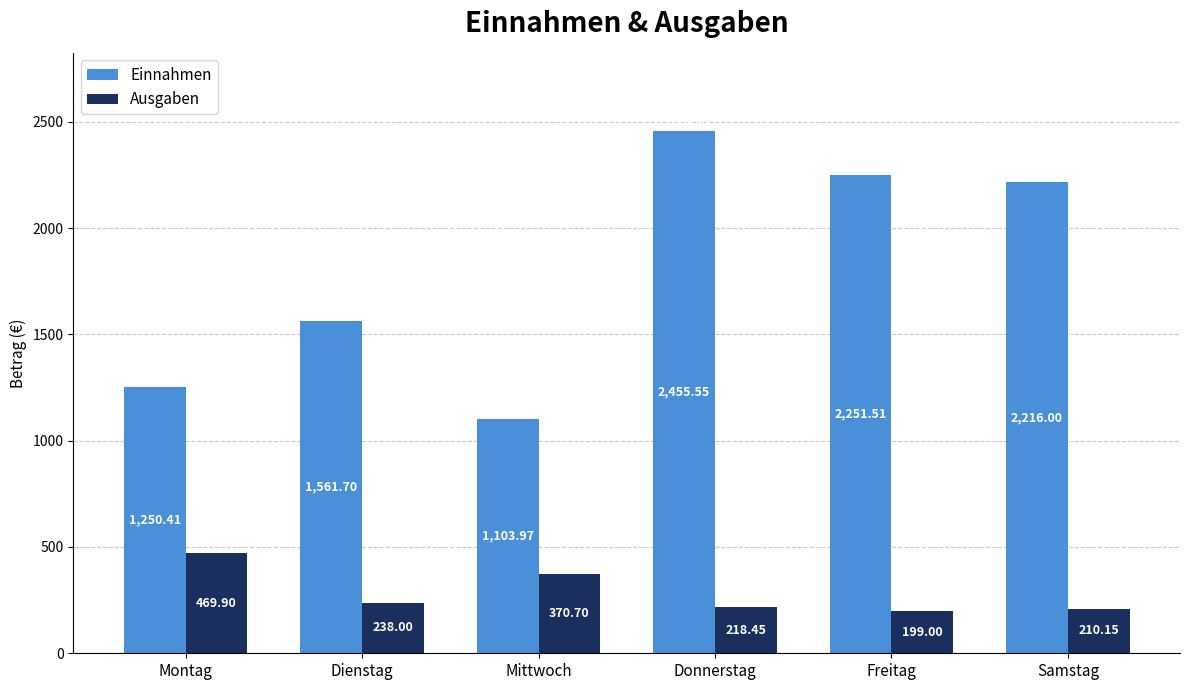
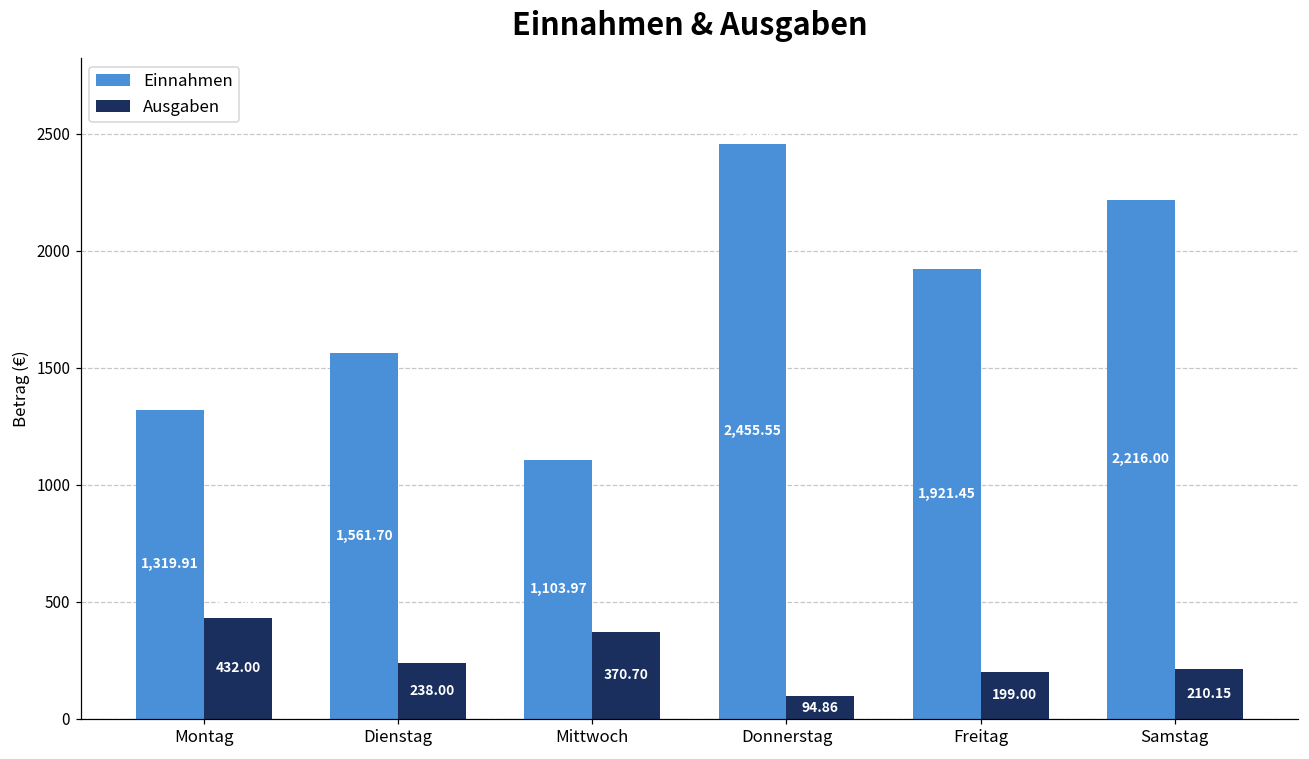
  {
    "Einnahmen": {
-     "Montag": "1,250.41",
+     "Montag": "1,319.91",
      "Dienstag": "1,561.70",
      "Mittwoch": "1,103.97",
      "Donnerstag": "2,455.55",
-     "Freitag": "2,251.51",
+     "Freitag": "1,921.45",
      "Samstag": "2,216.00"
    },
    "Ausgaben": {
-     "Montag": "469.90",
+     "Montag": "432.00",
      "Dienstag": "238.00",
      "Mittwoch": "370.70",
-     "Donnerstag": "218.45",
+     "Donnerstag": "94.86",
      "Freitag": "199.00",
      "Samstag": "210.15"
    }
  }
